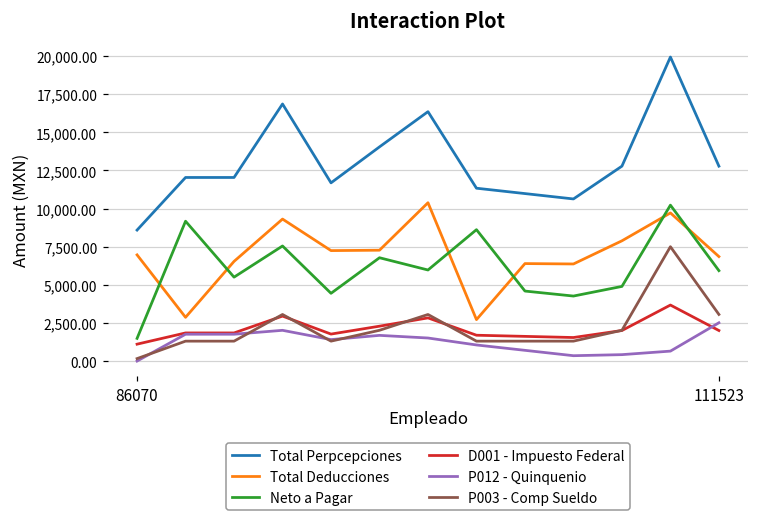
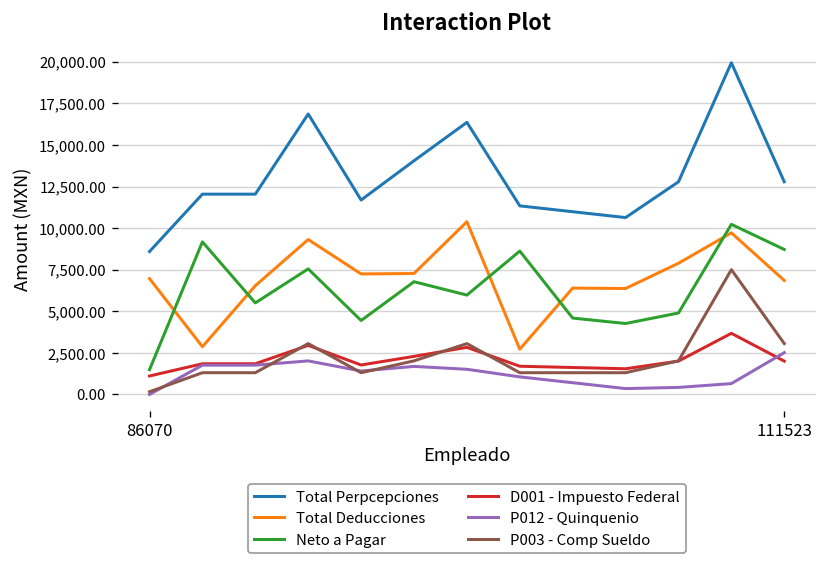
  {
    "Total Perpcepciones": {
      "86070": "8,600",
      "111523": "12,800"
    },
    "Total Deducciones": {
      "86070": "7,000",
      "111523": "6,900"
    },
    "Neto a Pagar": {
      "86070": "1,500",
-     "111523": "5,900"
+     "111523": "8,700"
    },
    "D001 - Impuesto Federal": {
      "86070": "1,100",
      "111523": "2,000"
    },
    "P012 - Quinquenio": {
      "111523": "2,500"
    },
    "P003 - Comp Sueldo": {
      "111523": "3,100"
    }
  }
